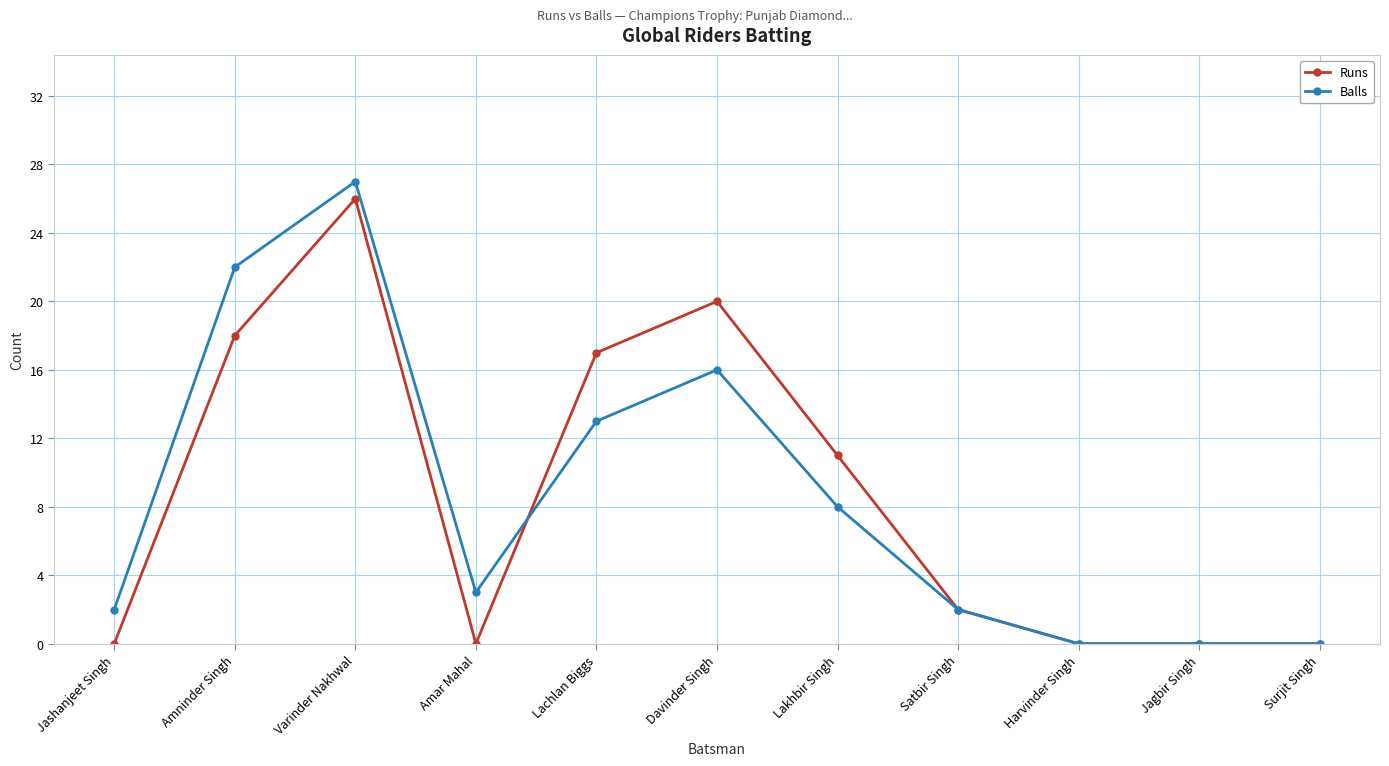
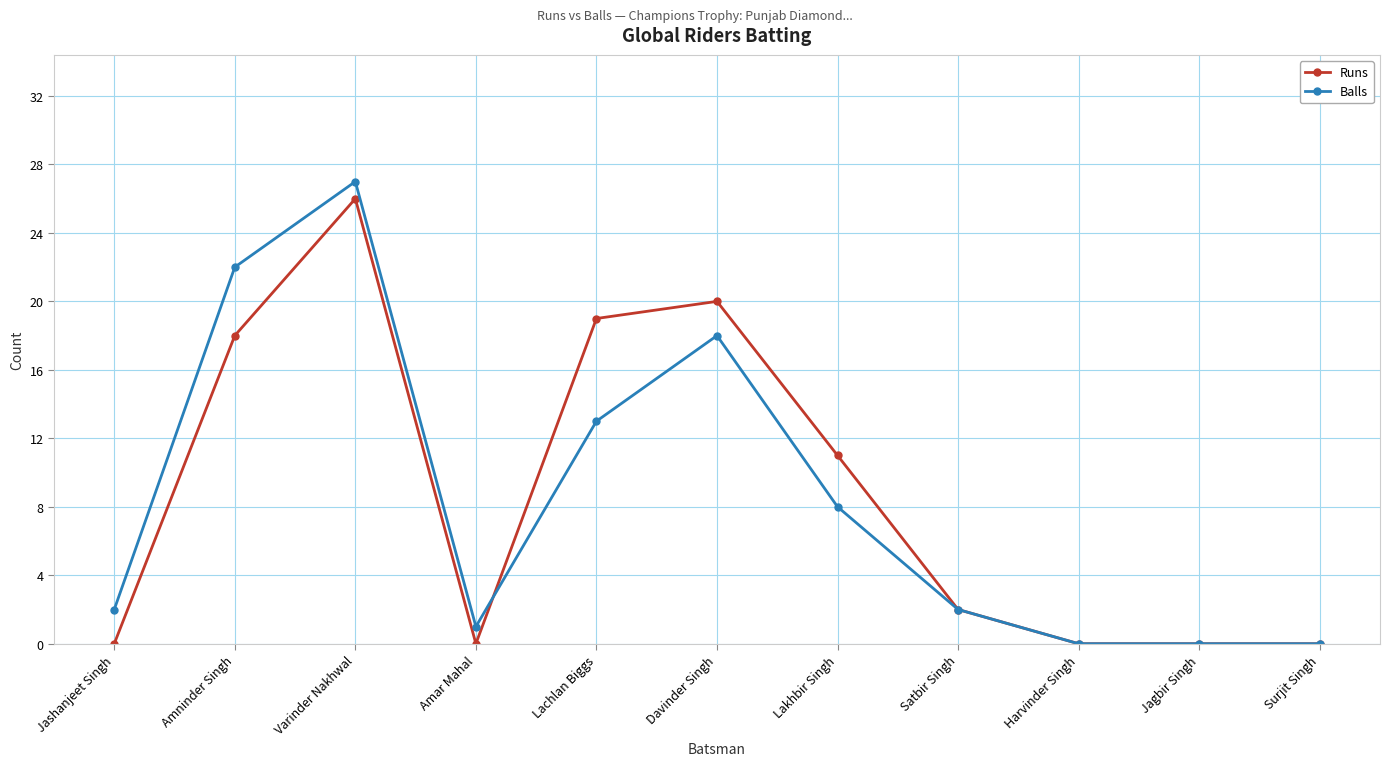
  {
    "Runs": {
      "Jashanjeet Singh": 0,
      "Amninder Singh": 18,
      "Varinder Nakhwal": 26,
      "Amar Mahal": 0,
-     "Lachlan Biggs": 17,
+     "Lachlan Biggs": 19,
      "Davinder Singh": 20,
      "Lakhbir Singh": 11
    },
    "Balls": {
      "Jashanjeet Singh": 2,
      "Amninder Singh": 22,
      "Varinder Nakhwal": 27,
-     "Amar Mahal": 3,
+     "Amar Mahal": 1,
      "Lachlan Biggs": 13,
-     "Davinder Singh": 16,
+     "Davinder Singh": 18,
      "Lakhbir Singh": 8
    }
  }
